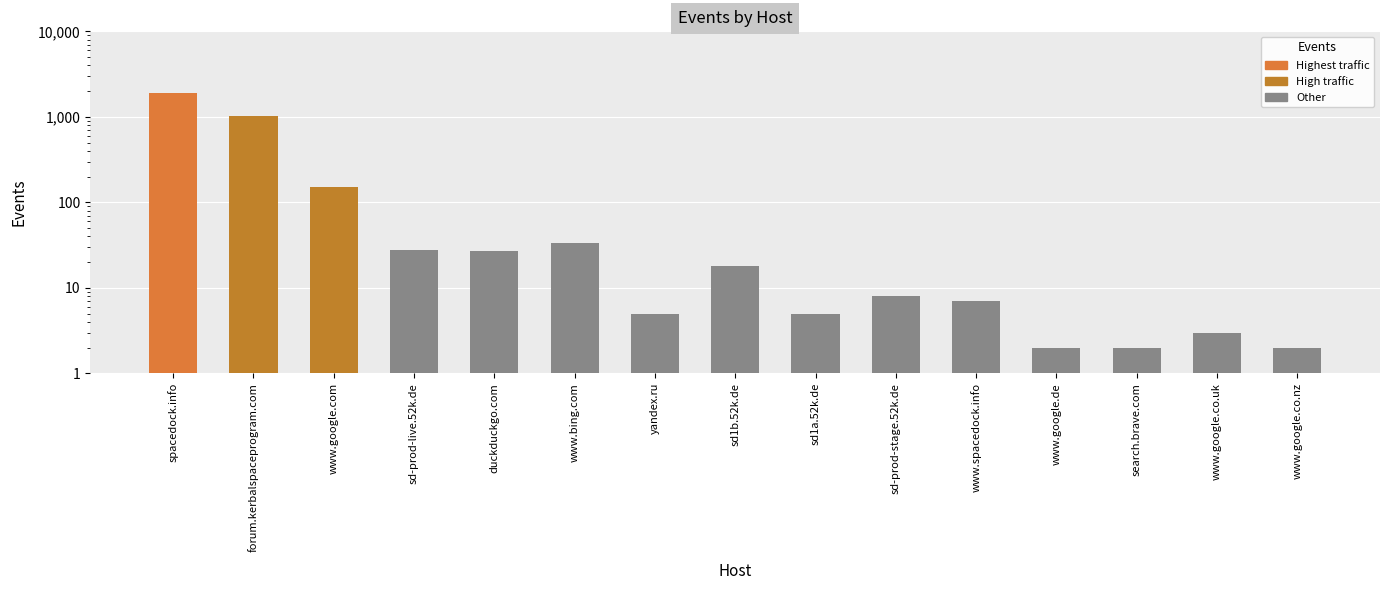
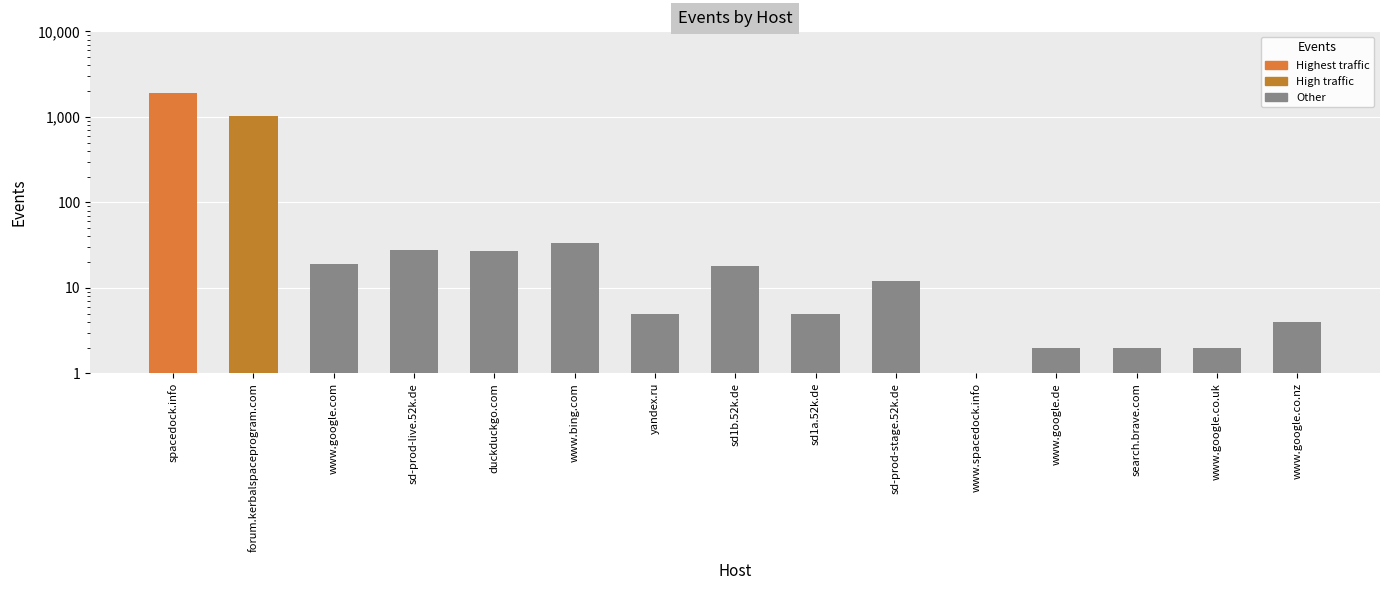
  {
    "spacedock.info": "1,900",
    "forum.kerbalspaceprogram.com": "1,000",
-   "www.google.com": "150",
+   "www.google.com": "19",
    "sd-prod-live.52k.de": "28",
    "duckduckgo.com": "27",
    "www.bing.com": "33",
    "yandex.ru": "5",
    "sd1b.52k.de": "18",
    "sd1a.52k.de": "5",
-   "sd-prod-stage.52k.de": "8",
-   "www.spacedock.info": "7",
+   "sd-prod-stage.52k.de": "12",
+   "www.spacedock.info": "1",
    "www.google.de": "2",
    "search.brave.com": "2",
-   "www.google.co.uk": "3",
-   "www.google.co.nz": "2"
+   "www.google.co.uk": "2",
+   "www.google.co.nz": "4"
  }
